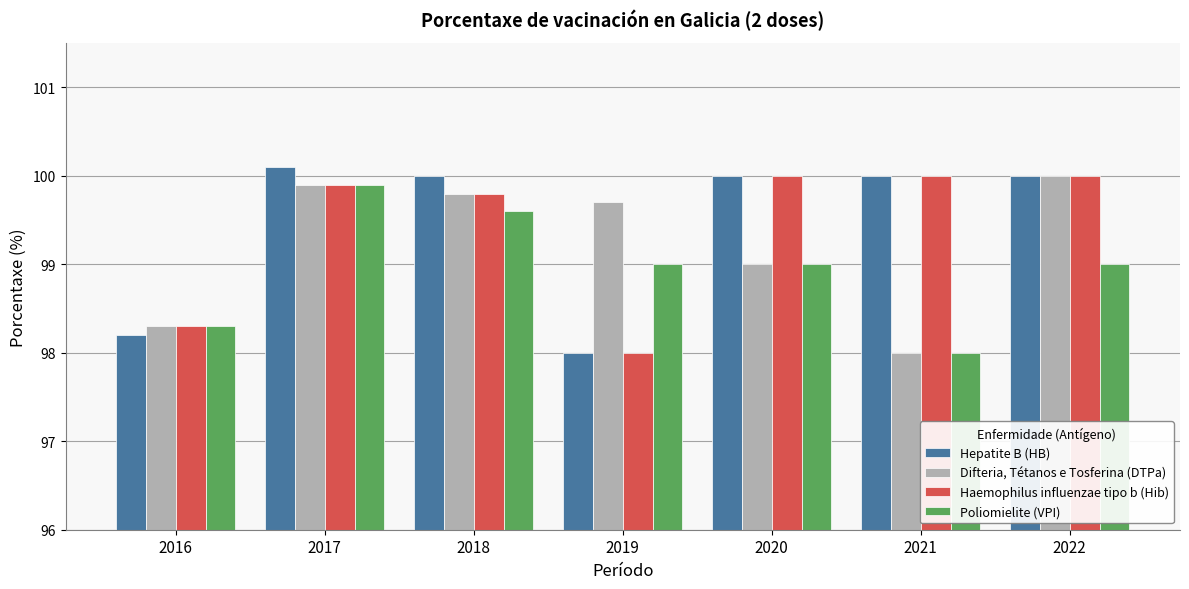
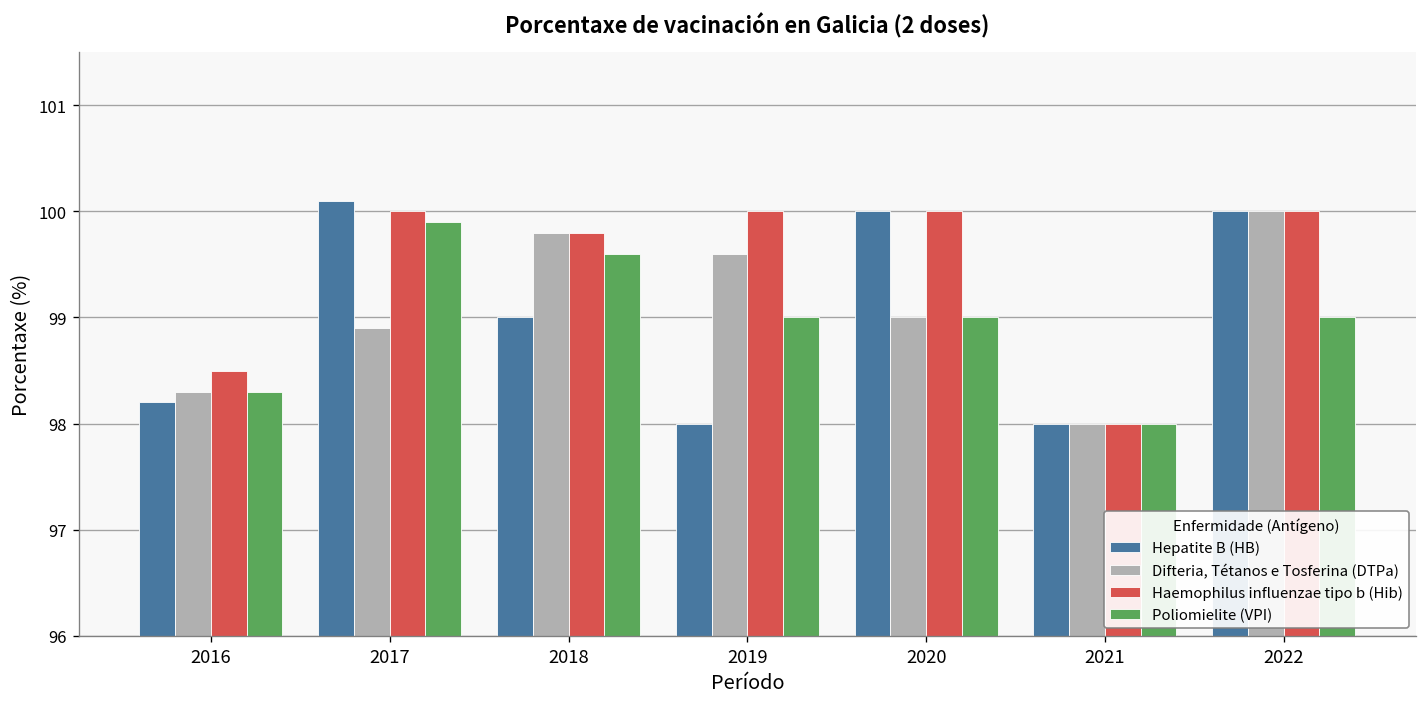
  {
    "Hepatite B (HB)": {
      "2016": 98.2,
      "2017": 100.1,
-     "2018": 100,
+     "2018": 99,
      "2019": 98,
      "2020": 100,
-     "2021": 100,
+     "2021": 98,
      "2022": 100
    },
    "Difteria, Tétanos e Tosferina (DTPa)": {
      "2016": 98.3,
-     "2017": 99.9,
+     "2017": 98.9,
      "2018": 99.8,
-     "2019": 99.7,
+     "2019": 99.6,
      "2020": 99.0,
      "2021": 98.0,
      "2022": 100.0
    },
    "Haemophilus influenzae tipo b (Hib)": {
-     "2016": 98.3,
-     "2017": 99.9,
+     "2016": 98.5,
+     "2017": 100.0,
      "2018": 99.8,
-     "2019": 98,
+     "2019": 100,
      "2020": 100.0,
-     "2021": 100,
+     "2021": 98,
      "2022": 100.0
    },
    "Poliomielite (VPI)": {
      "2016": 98.3,
      "2017": 99.9,
      "2018": 99.6,
      "2019": 99.0,
      "2020": 99.0,
      "2021": 98.0,
      "2022": 99.0
    }
  }
